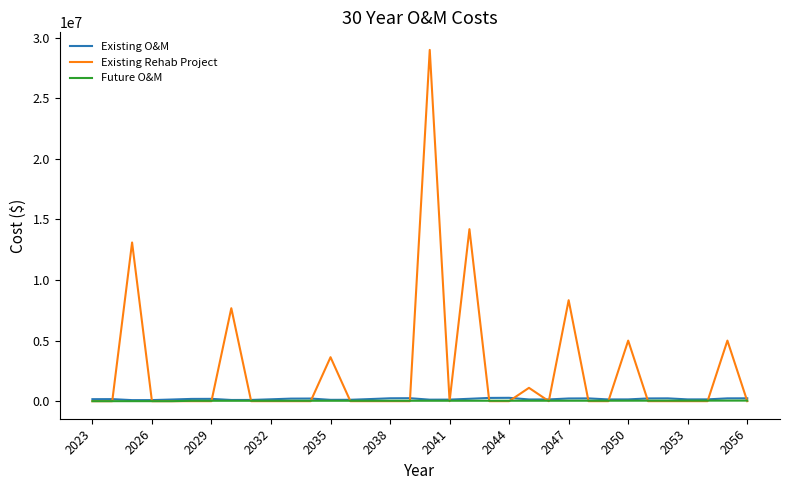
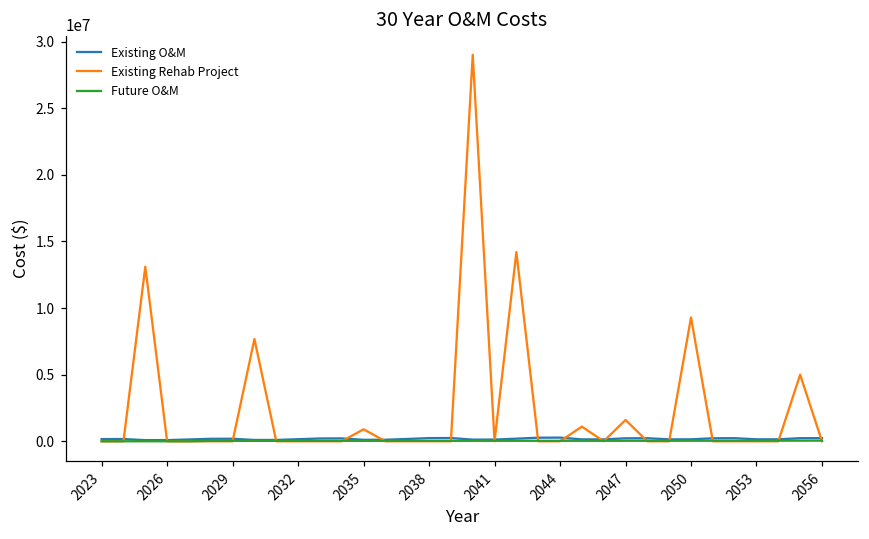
  {
    "Existing O&M": {
      "2044": 300000
    },
    "Existing Rehab Project": {
-     "2035": 3600000,
-     "2047": 8300000,
-     "2050": 5000000
+     "2035": 900000,
+     "2047": 1600000,
+     "2050": 9300000
    }
  }
